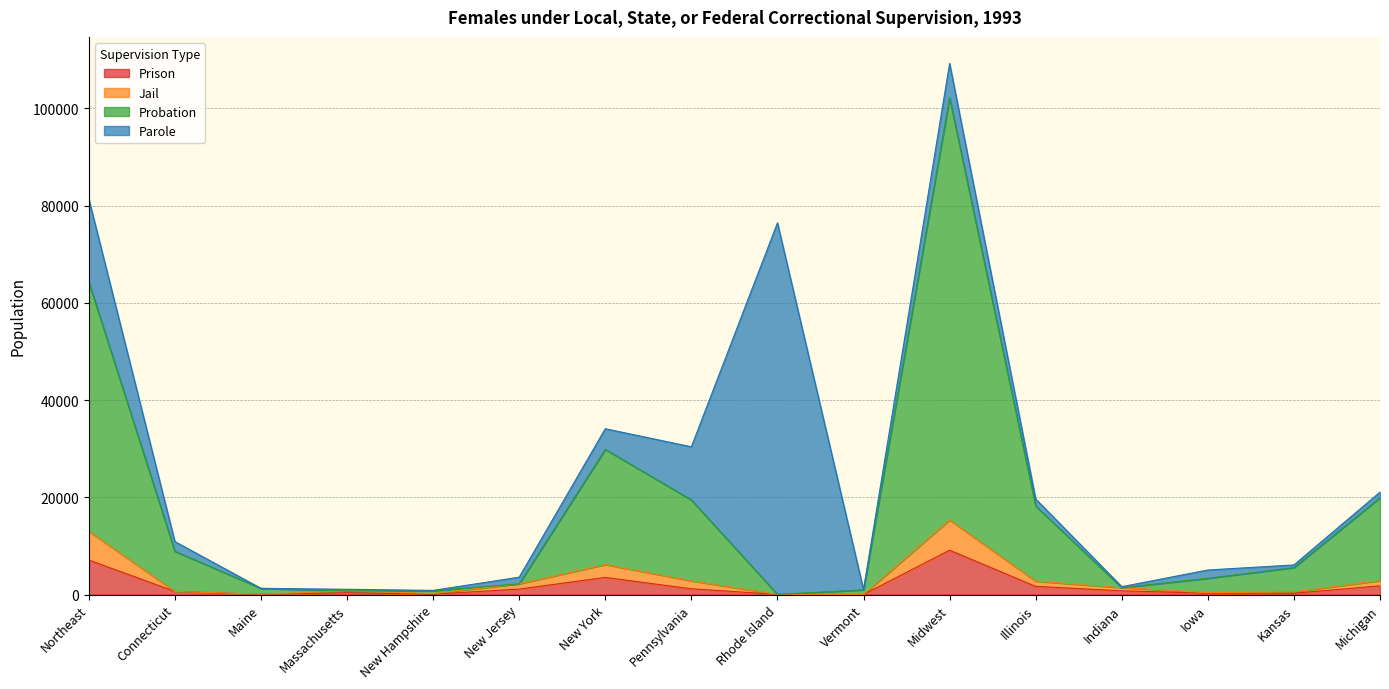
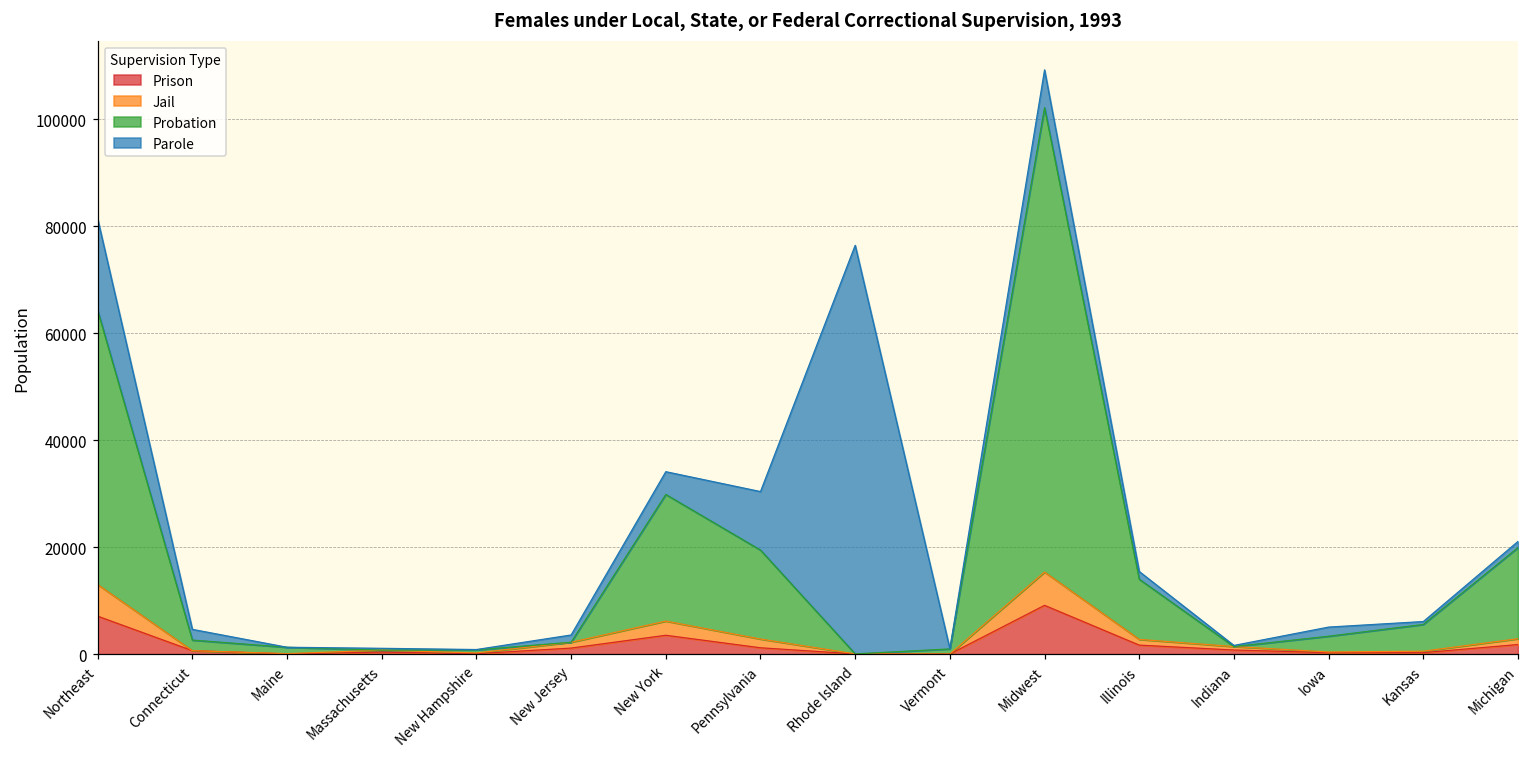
  {
    "Prison": {
      "Northeast": 7000,
      "New Jersey": 1000,
      "New York": 4000,
      "Pennsylvania": 1000,
      "Midwest": 9000,
      "Illinois": 2000,
      "Indiana": 1000,
      "Michigan": 2000
    },
    "Jail": {
      "Northeast": 6000,
      "New York": 3000,
      "Pennsylvania": 2000,
      "Midwest": 6000,
      "Illinois": 1000,
      "Michigan": 1000
    },
    "Probation": {
      "Northeast": 51000,
-     "Connecticut": 8000,
+     "Connecticut": 2000,
      "New York": 24000,
      "Pennsylvania": 17000,
      "Midwest": 87000,
-     "Illinois": 15000,
+     "Illinois": 11000,
      "Iowa": 3000,
      "Kansas": 5000,
      "Michigan": 17000
    },
    "Parole": {
      "Northeast": 17000,
      "Connecticut": 2000,
      "New Jersey": 1000,
      "New York": 4000,
      "Pennsylvania": 11000,
      "Rhode Island": 76000,
      "Midwest": 7000,
      "Illinois": 1000,
      "Iowa": 2000,
      "Kansas": 1000,
      "Michigan": 1000
    }
  }
